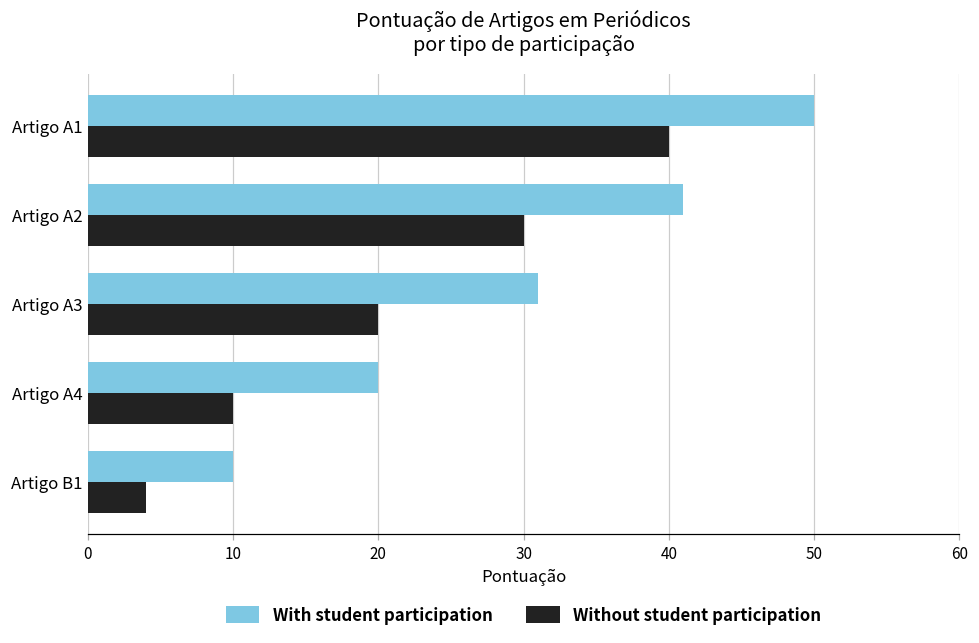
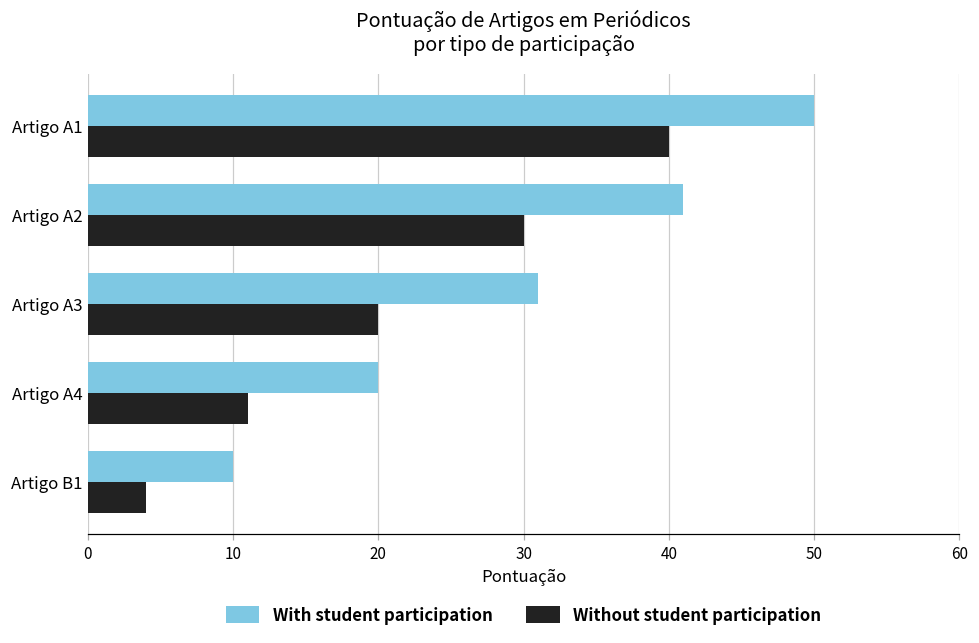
  {
    "With student participation": {
      "Artigo A1": 50,
      "Artigo A2": 41,
      "Artigo A3": 31,
      "Artigo A4": 20,
      "Artigo B1": 10
    },
    "Without student participation": {
      "Artigo A1": 40,
      "Artigo A2": 30,
      "Artigo A3": 20,
-     "Artigo A4": 10,
+     "Artigo A4": 11,
      "Artigo B1": 4
    }
  }
